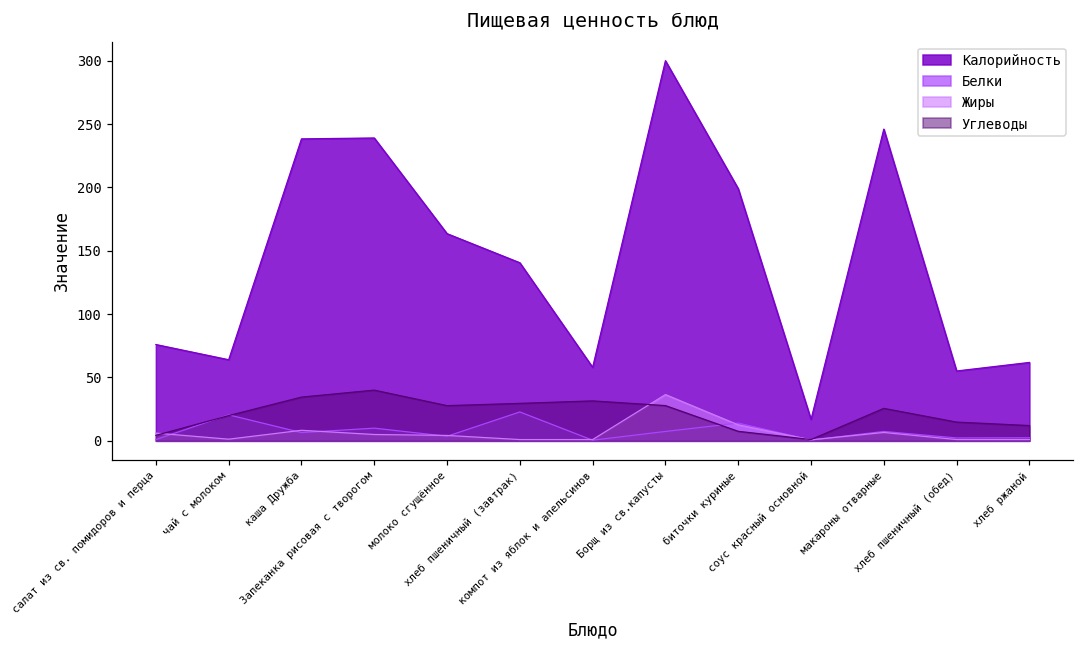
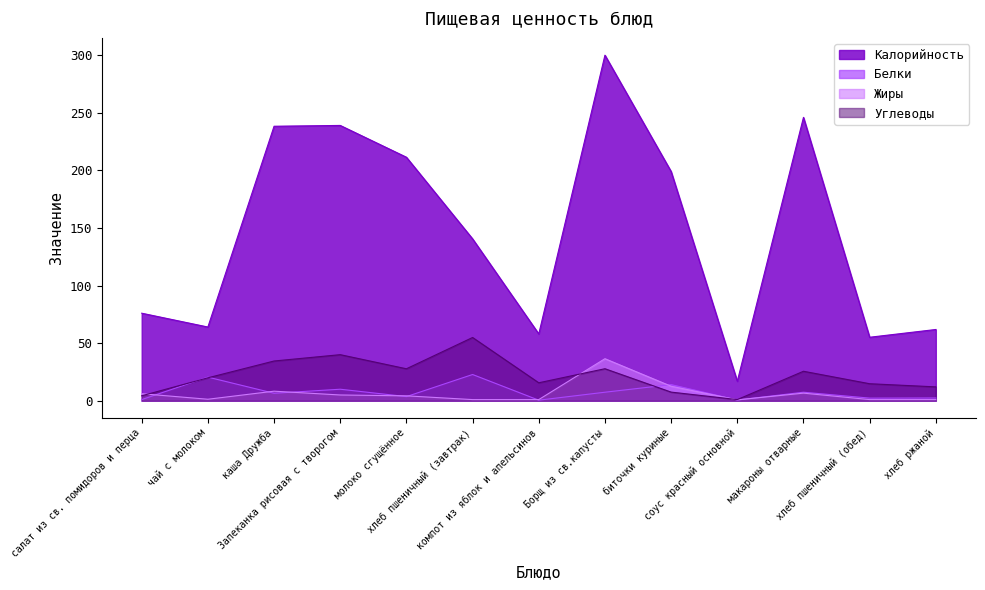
  {
    "Калорийность": {
      "салат из св. помидоров и перца": 76,
      "чай с молоком": 64,
      "каша Дружба": 238,
      "Запеканка рисовая с творогом": 239,
-     "молоко сгущённое": 164,
+     "молоко сгущённое": 211,
      "хлеб пшеничный (завтрак)": 141,
      "компот из яблок и апельсинов": 58,
      "Борщ из св.капусты": 300,
      "биточки куриные": 199,
      "соус красный основной": 17,
      "макароны отварные": 246,
      "хлеб пшеничный (обед)": 55,
      "хлеб ржаной": 62
    },
    "Белки": {
      "салат из св. помидоров и перца": 1,
      "Запеканка рисовая с творогом": 10,
      "хлеб пшеничный (завтрак)": 23,
      "Борщ из св.капусты": 7
    },
    "Жиры": {
      "чай с молоком": 1,
      "Запеканка рисовая с творогом": 5,
      "хлеб пшеничный (завтрак)": 1,
      "Борщ из св.капусты": 37
    },
    "Углеводы": {
      "каша Дружба": 35,
      "Запеканка рисовая с творогом": 40,
      "молоко сгущённое": 28,
-     "хлеб пшеничный (завтрак)": 30,
-     "компот из яблок и апельсинов": 32,
+     "хлеб пшеничный (завтрак)": 55,
+     "компот из яблок и апельсинов": 16,
      "Борщ из св.капусты": 28,
      "биточки куриные": 8,
      "макароны отварные": 26,
      "хлеб пшеничный (обед)": 15,
      "хлеб ржаной": 12
    }
  }
